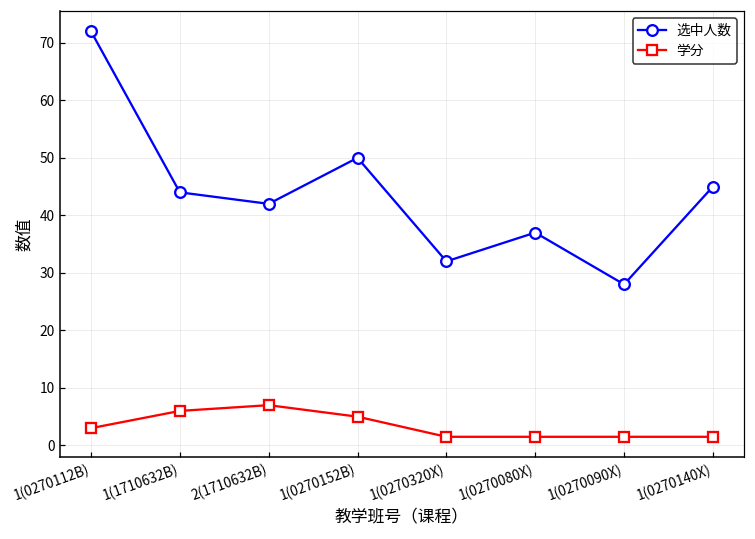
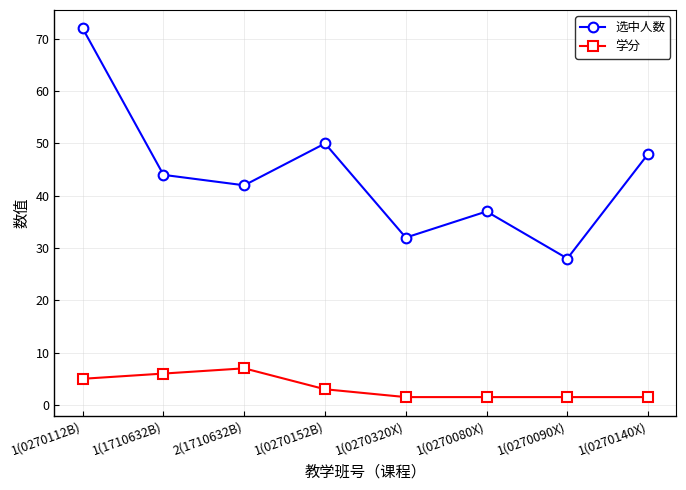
  {
    "选中人数": {
      "1(0270112B)": 72,
      "1(1710632B)": 44,
      "2(1710632B)": 42,
      "1(0270152B)": 50,
      "1(0270320X)": 32,
      "1(0270080X)": 37,
      "1(0270090X)": 28,
-     "1(0270140X)": 45
+     "1(0270140X)": 48
    },
    "学分": {
-     "1(0270112B)": 3,
+     "1(0270112B)": 5,
      "1(1710632B)": 6,
      "2(1710632B)": 7,
-     "1(0270152B)": 5,
+     "1(0270152B)": 3,
      "1(0270320X)": 2,
      "1(0270080X)": 2,
      "1(0270090X)": 2,
      "1(0270140X)": 2
    }
  }
